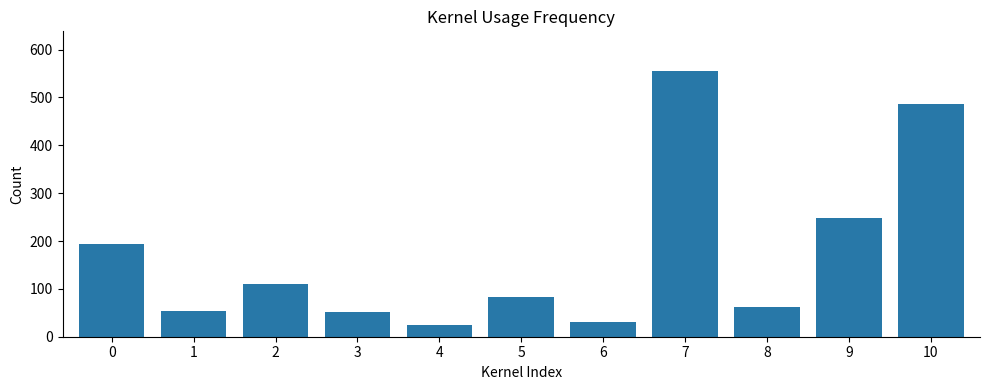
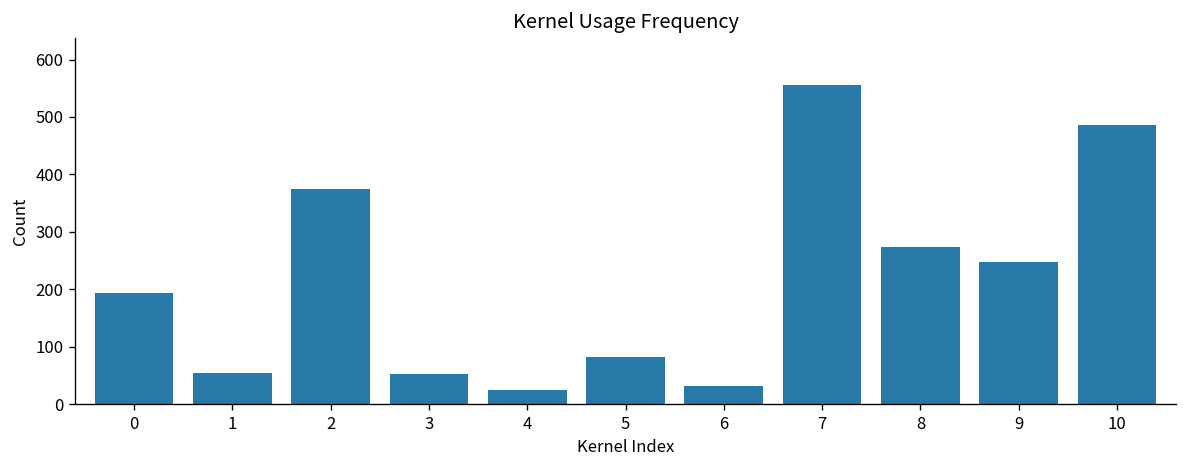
  {
    "0": 190,
    "1": 50,
-   "2": 110,
+   "2": 380,
    "3": 50,
    "4": 20,
    "5": 80,
    "6": 30,
    "7": 560,
-   "8": 60,
+   "8": 270,
    "9": 250,
    "10": 490
  }
